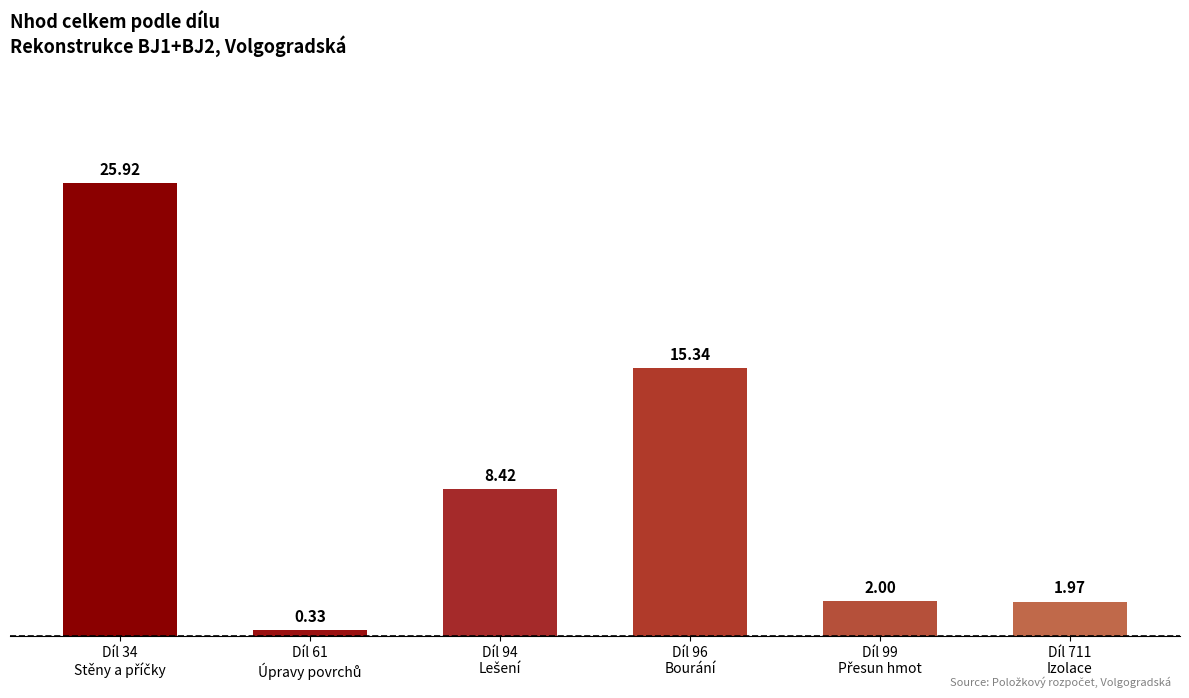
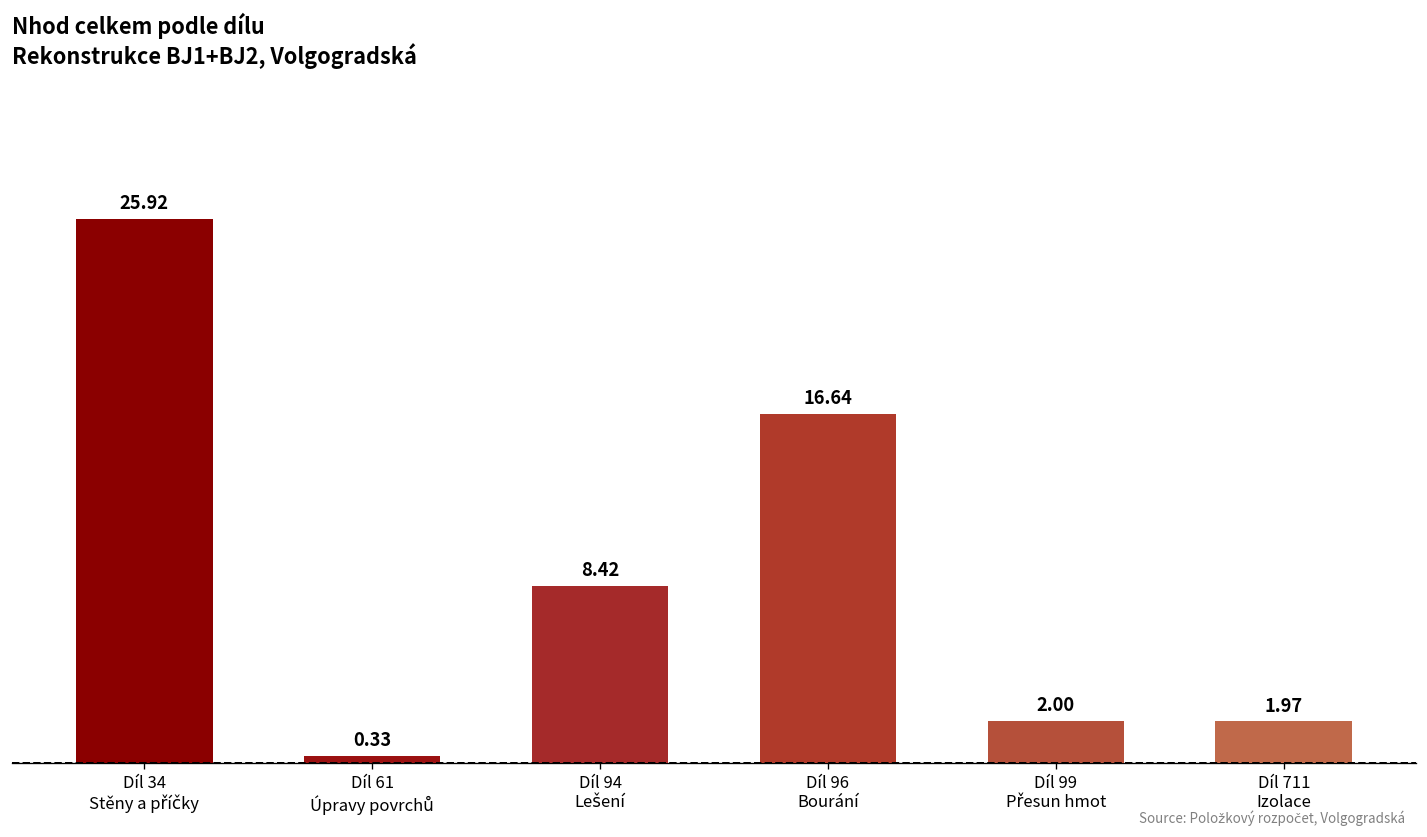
  {
    "Díl 34 Stěny a příčky": 25.92,
    "Díl 61 Úpravy povrchů": 0.33,
    "Díl 94 Lešení": 8.42,
-   "Díl 96 Bourání": 15.34,
+   "Díl 96 Bourání": 16.64,
    "Díl 99 Přesun hmot": 2.00,
    "Díl 711 Izolace": 1.97
  }
